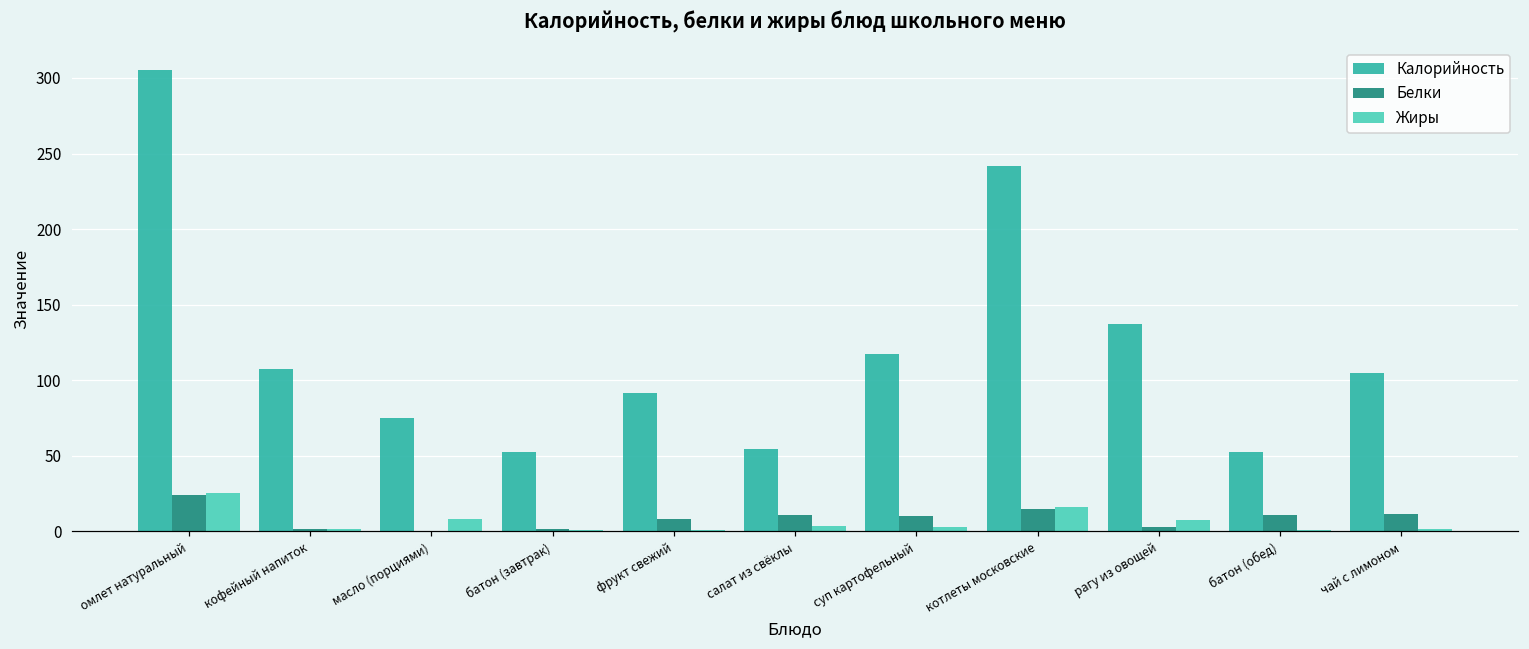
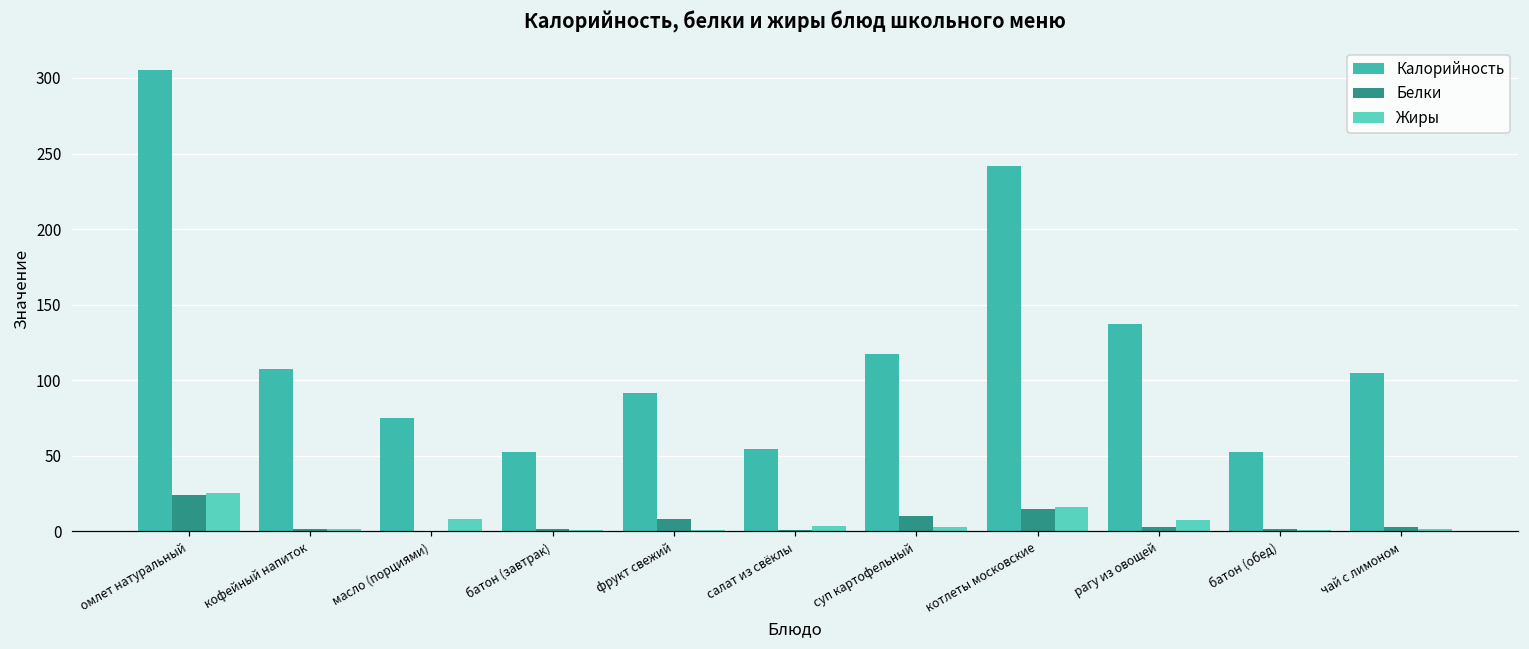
  {
    "Белки": {
      "омлет натуральный": 24,
      "фрукт свежий": 8,
-     "салат из свёклы": 11,
+     "салат из свёклы": 1,
      "суп картофельный": 10,
      "котлеты московские": 15,
      "рагу из овощей": 3,
-     "батон (обед)": 11,
-     "чай с лимоном": 12
+     "батон (обед)": 2,
+     "чай с лимоном": 3
    }
  }
